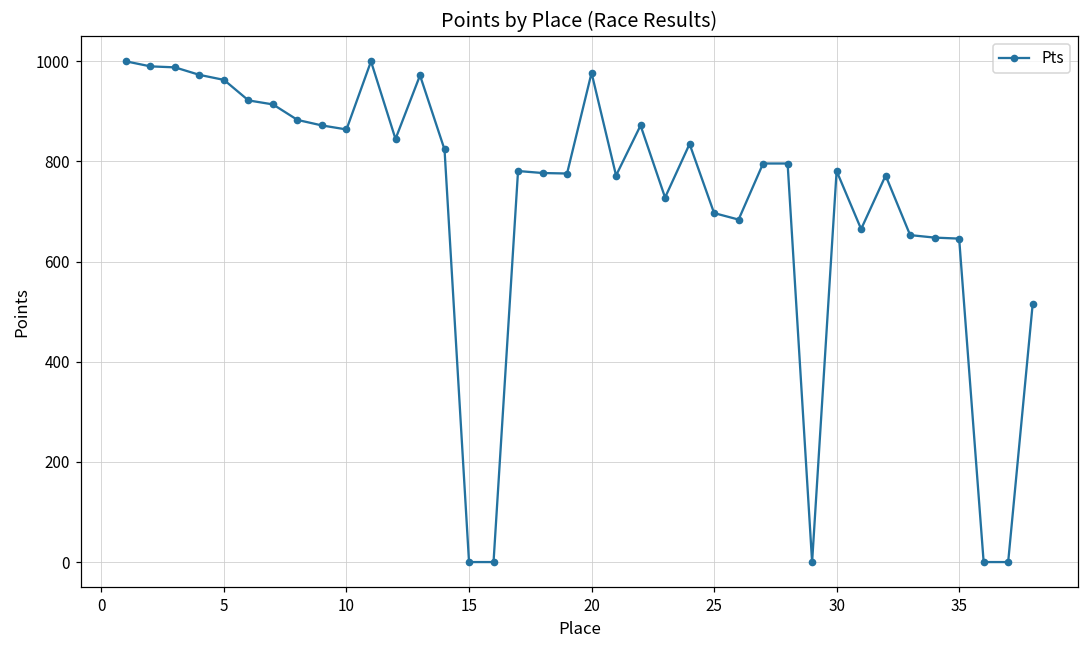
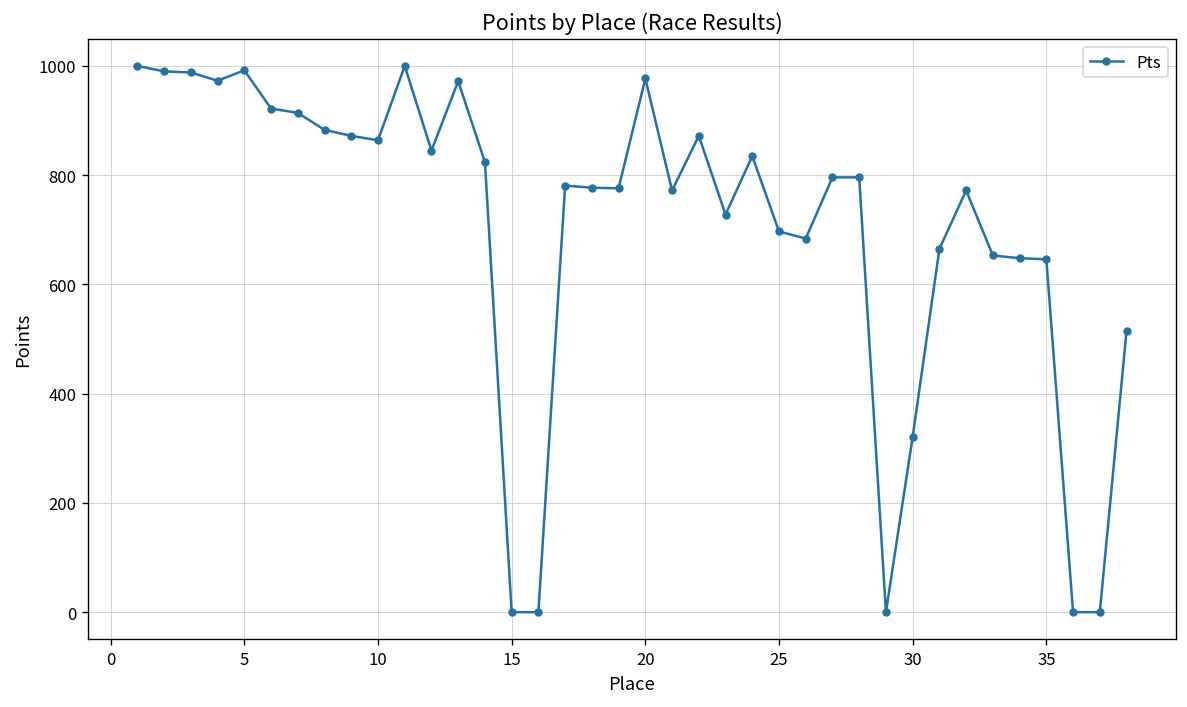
  {
-   "5": 960,
+   "5": 990,
    "10": 860,
    "15": 0,
    "20": 980,
    "25": 700,
-   "30": 780,
+   "30": 320,
    "35": 650
  }
